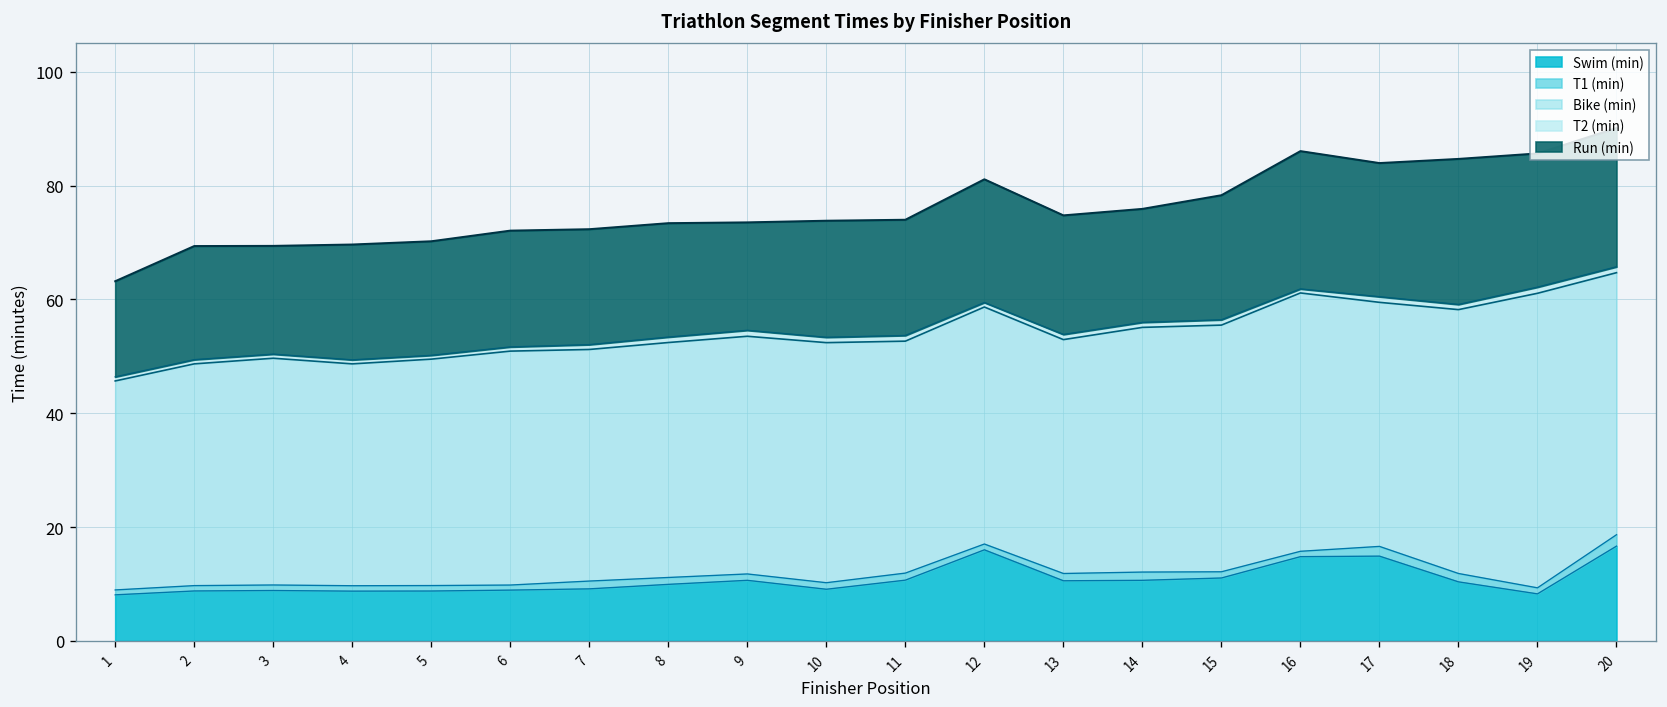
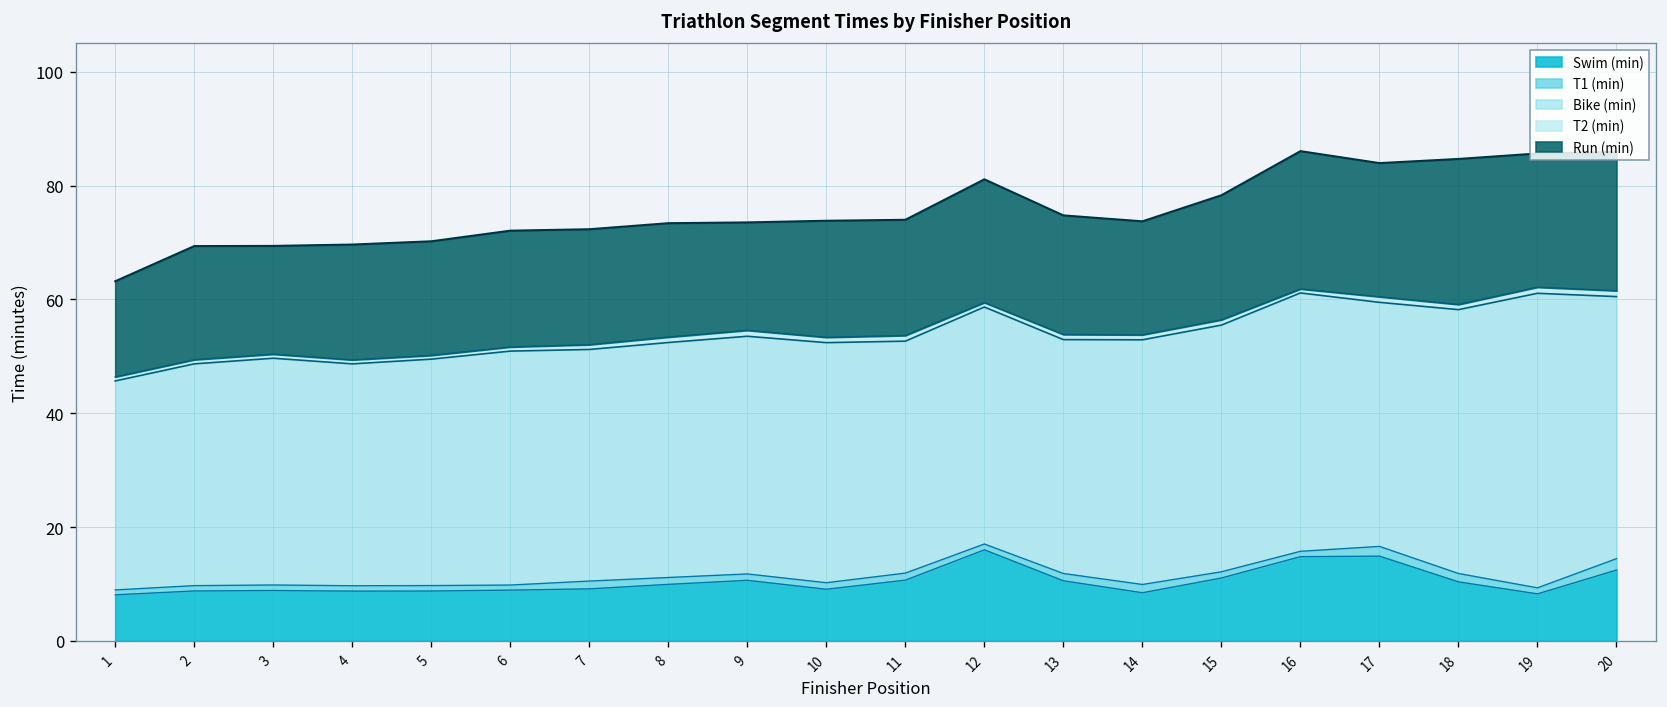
  {
    "Swim (min)": {
      "1": 8,
      "2": 9,
      "3": 9,
      "4": 9,
      "5": 9,
      "6": 9,
      "7": 9,
      "8": 10,
      "9": 11,
      "10": 9,
      "11": 11,
      "12": 16,
      "13": 11,
-     "14": 11,
+     "14": 8,
      "15": 11,
      "16": 15,
      "17": 15,
      "18": 10,
      "19": 8,
-     "20": 17
+     "20": 12
    },
    "Run (min)": {
      "1": 17,
      "2": 20,
      "3": 19,
      "4": 20,
      "5": 20,
      "6": 20,
      "7": 20,
      "8": 20,
      "9": 19,
      "10": 20,
      "11": 20,
      "12": 22,
      "13": 21,
      "14": 20,
      "15": 22,
      "16": 24,
      "17": 23,
      "18": 26,
      "19": 23
    }
  }
